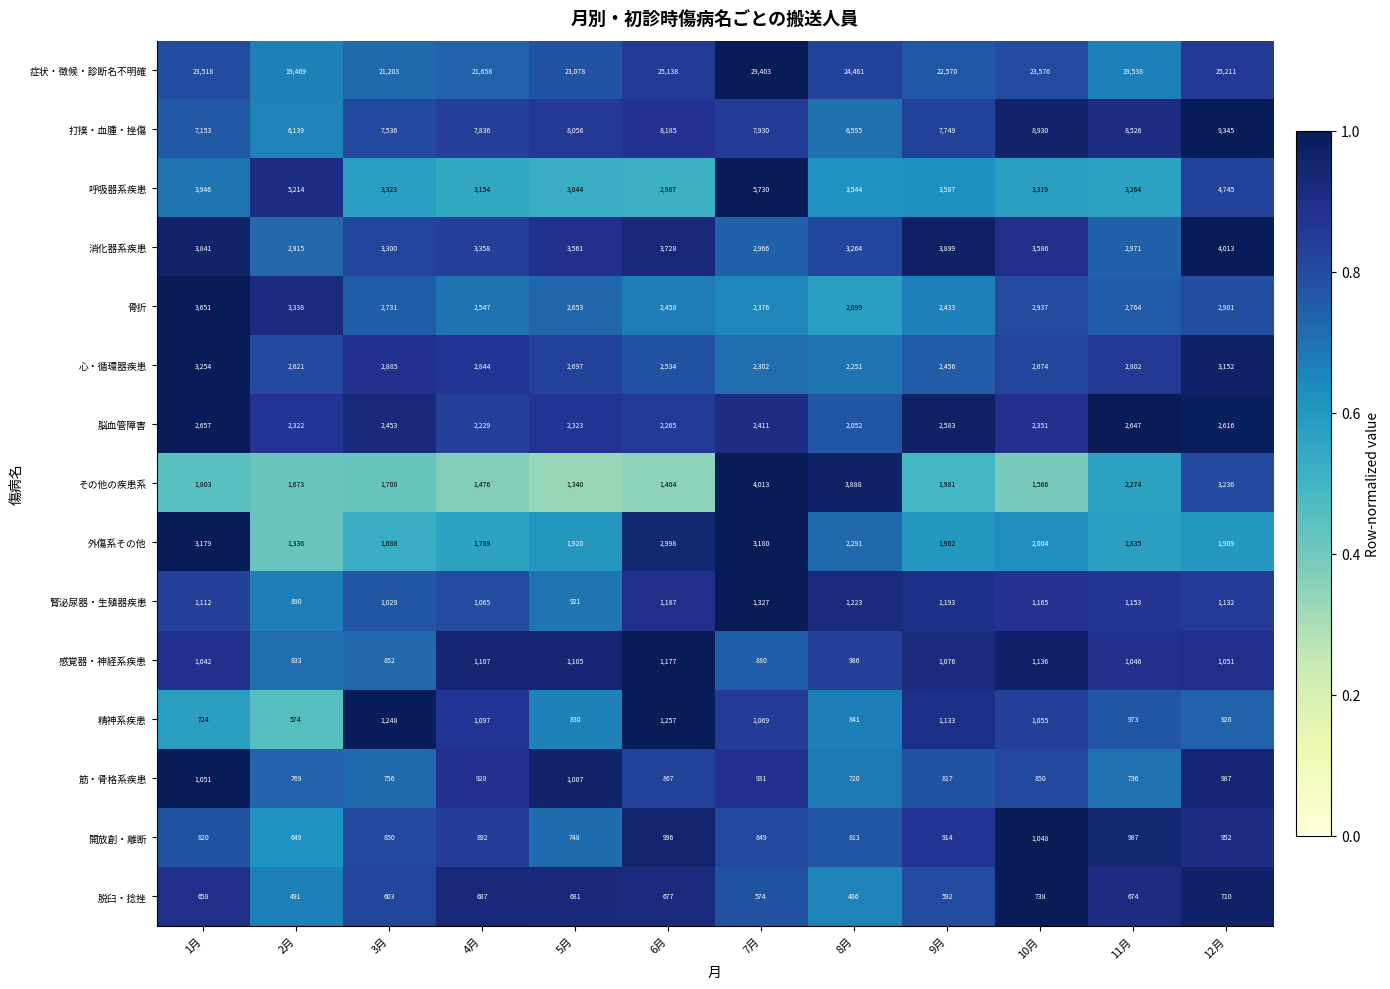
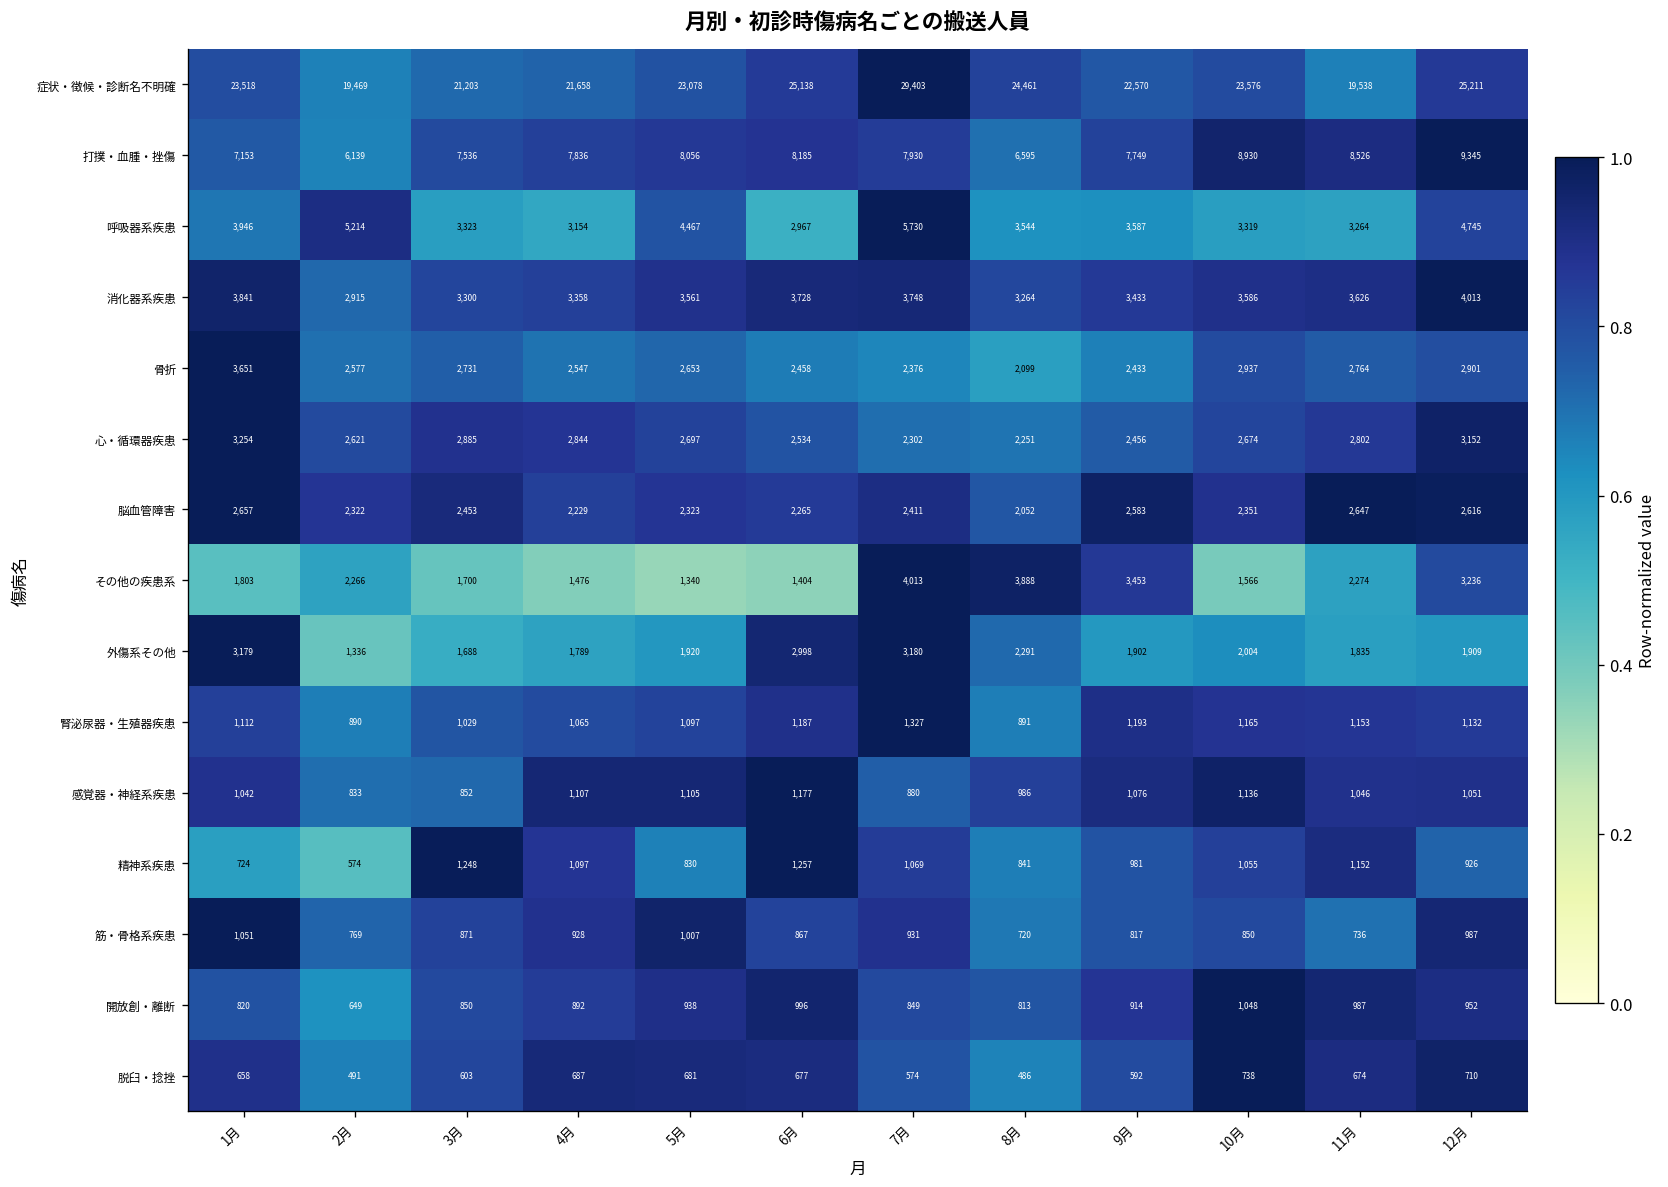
  {
    "症状・徴候・診断名不明確": {
      "1月": "23,518",
      "2月": "19,469",
      "3月": "21,203",
      "4月": "21,658",
      "5月": "23,078",
      "6月": "25,138",
      "7月": "29,403",
      "8月": "24,461",
      "9月": "22,570",
      "10月": "23,576",
      "11月": "19,538",
      "12月": "25,211"
    },
    "打撲・血腫・挫傷": {
      "1月": "7,153",
      "2月": "6,139",
      "3月": "7,536",
      "4月": "7,836",
      "5月": "8,056",
      "6月": "8,185",
      "7月": "7,930",
      "8月": "6,595",
      "9月": "7,749",
      "10月": "8,930",
      "11月": "8,526",
      "12月": "9,345"
    },
    "呼吸器系疾患": {
      "1月": "3,946",
      "2月": "5,214",
      "3月": "3,323",
      "4月": "3,154",
-     "5月": "3,044",
+     "5月": "4,467",
      "6月": "2,967",
      "7月": "5,730",
      "8月": "3,544",
      "9月": "3,587",
      "10月": "3,319",
      "11月": "3,264",
      "12月": "4,745"
    },
    "消化器系疾患": {
      "1月": "3,841",
      "2月": "2,915",
      "3月": "3,300",
      "4月": "3,358",
      "5月": "3,561",
      "6月": "3,728",
-     "7月": "2,966",
+     "7月": "3,748",
      "8月": "3,264",
-     "9月": "3,899",
+     "9月": "3,433",
      "10月": "3,586",
-     "11月": "2,971",
+     "11月": "3,626",
      "12月": "4,013"
    },
    "骨折": {
      "1月": "3,651",
-     "2月": "3,338",
+     "2月": "2,577",
      "3月": "2,731",
      "4月": "2,547",
      "5月": "2,653",
      "6月": "2,458",
      "7月": "2,376",
      "8月": "2,099",
      "9月": "2,433",
      "10月": "2,937",
      "11月": "2,764",
      "12月": "2,901"
    },
    "心・循環器疾患": {
      "1月": "3,254",
      "2月": "2,621",
      "3月": "2,885",
      "4月": "2,844",
      "5月": "2,697",
      "6月": "2,534",
      "7月": "2,302",
      "8月": "2,251",
      "9月": "2,456",
      "10月": "2,674",
      "11月": "2,802",
      "12月": "3,152"
    },
    "脳血管障害": {
      "1月": "2,657",
      "2月": "2,322",
      "3月": "2,453",
      "4月": "2,229",
      "5月": "2,323",
      "6月": "2,265",
      "7月": "2,411",
      "8月": "2,052",
      "9月": "2,583",
      "10月": "2,351",
      "11月": "2,647",
      "12月": "2,616"
    },
    "その他の疾患系": {
      "1月": "1,803",
-     "2月": "1,673",
+     "2月": "2,266",
      "3月": "1,700",
      "4月": "1,476",
      "5月": "1,340",
      "6月": "1,404",
      "7月": "4,013",
      "8月": "3,888",
-     "9月": "1,981",
+     "9月": "3,453",
      "10月": "1,566",
      "11月": "2,274",
      "12月": "3,236"
    },
    "外傷系その他": {
      "1月": "3,179",
      "2月": "1,336",
      "3月": "1,688",
      "4月": "1,789",
      "5月": "1,920",
      "6月": "2,998",
      "7月": "3,180",
      "8月": "2,291",
      "9月": "1,902",
      "10月": "2,004",
      "11月": "1,835",
      "12月": "1,909"
    },
    "腎泌尿器・生殖器疾患": {
      "1月": "1,112",
      "2月": "890",
      "3月": "1,029",
      "4月": "1,065",
-     "5月": "921",
+     "5月": "1,097",
      "6月": "1,187",
      "7月": "1,327",
-     "8月": "1,223",
+     "8月": "891",
      "9月": "1,193",
      "10月": "1,165",
      "11月": "1,153",
      "12月": "1,132"
    },
    "感覚器・神経系疾患": {
      "1月": "1,042",
      "2月": "833",
      "3月": "852",
      "4月": "1,107",
      "5月": "1,105",
      "6月": "1,177",
      "7月": "880",
      "8月": "986",
      "9月": "1,076",
      "10月": "1,136",
      "11月": "1,046",
      "12月": "1,051"
    },
    "精神系疾患": {
      "1月": "724",
      "2月": "574",
      "3月": "1,248",
      "4月": "1,097",
      "5月": "830",
      "6月": "1,257",
      "7月": "1,069",
      "8月": "841",
-     "9月": "1,133",
+     "9月": "981",
      "10月": "1,055",
-     "11月": "973",
+     "11月": "1,152",
      "12月": "926"
    },
    "筋・骨格系疾患": {
      "1月": "1,051",
      "2月": "769",
-     "3月": "756",
+     "3月": "871",
      "4月": "928",
      "5月": "1,007",
      "6月": "867",
      "7月": "931",
      "8月": "720",
      "9月": "817",
      "10月": "850",
      "11月": "736",
      "12月": "987"
    },
    "開放創・離断": {
      "1月": "820",
      "2月": "649",
      "3月": "850",
      "4月": "892",
-     "5月": "748",
+     "5月": "938",
      "6月": "996",
      "7月": "849",
      "8月": "813",
      "9月": "914",
      "10月": "1,048",
      "11月": "987",
      "12月": "952"
    },
    "脱臼・捻挫": {
      "1月": "658",
      "2月": "491",
      "3月": "603",
      "4月": "687",
      "5月": "681",
      "6月": "677",
      "7月": "574",
      "8月": "486",
      "9月": "592",
      "10月": "738",
      "11月": "674",
      "12月": "710"
    }
  }
